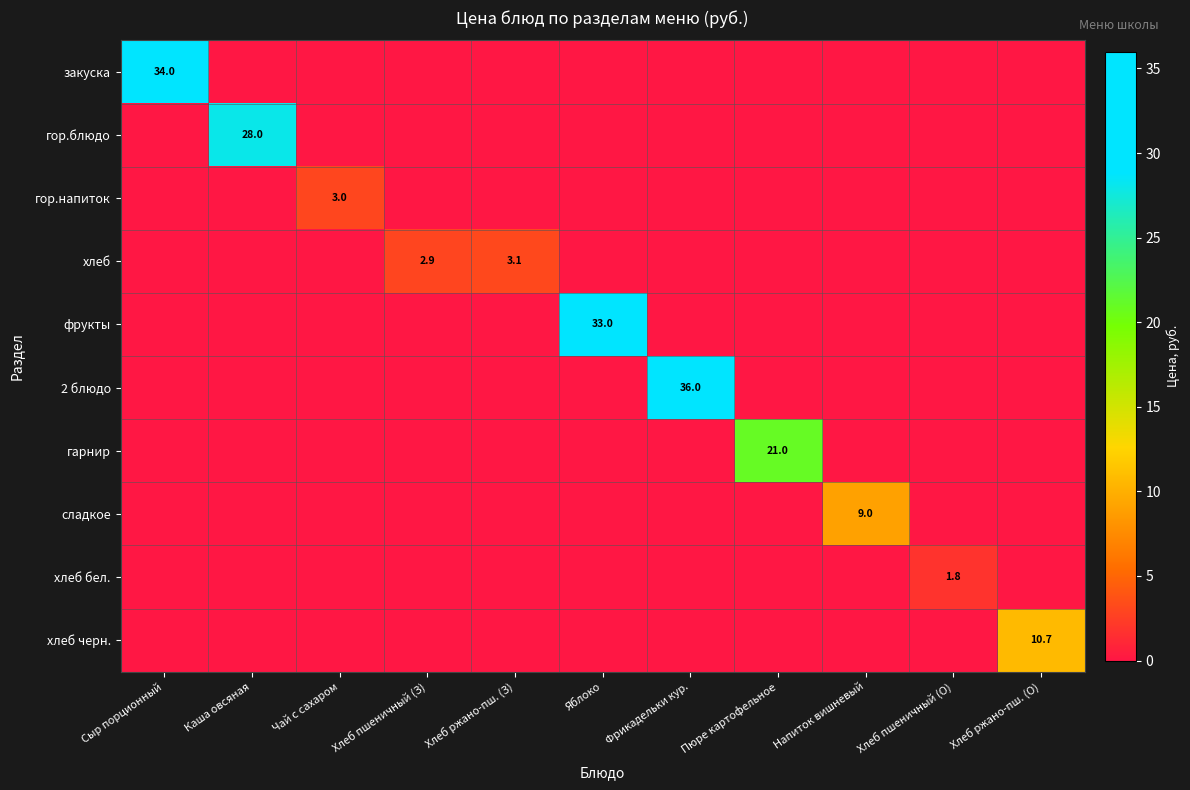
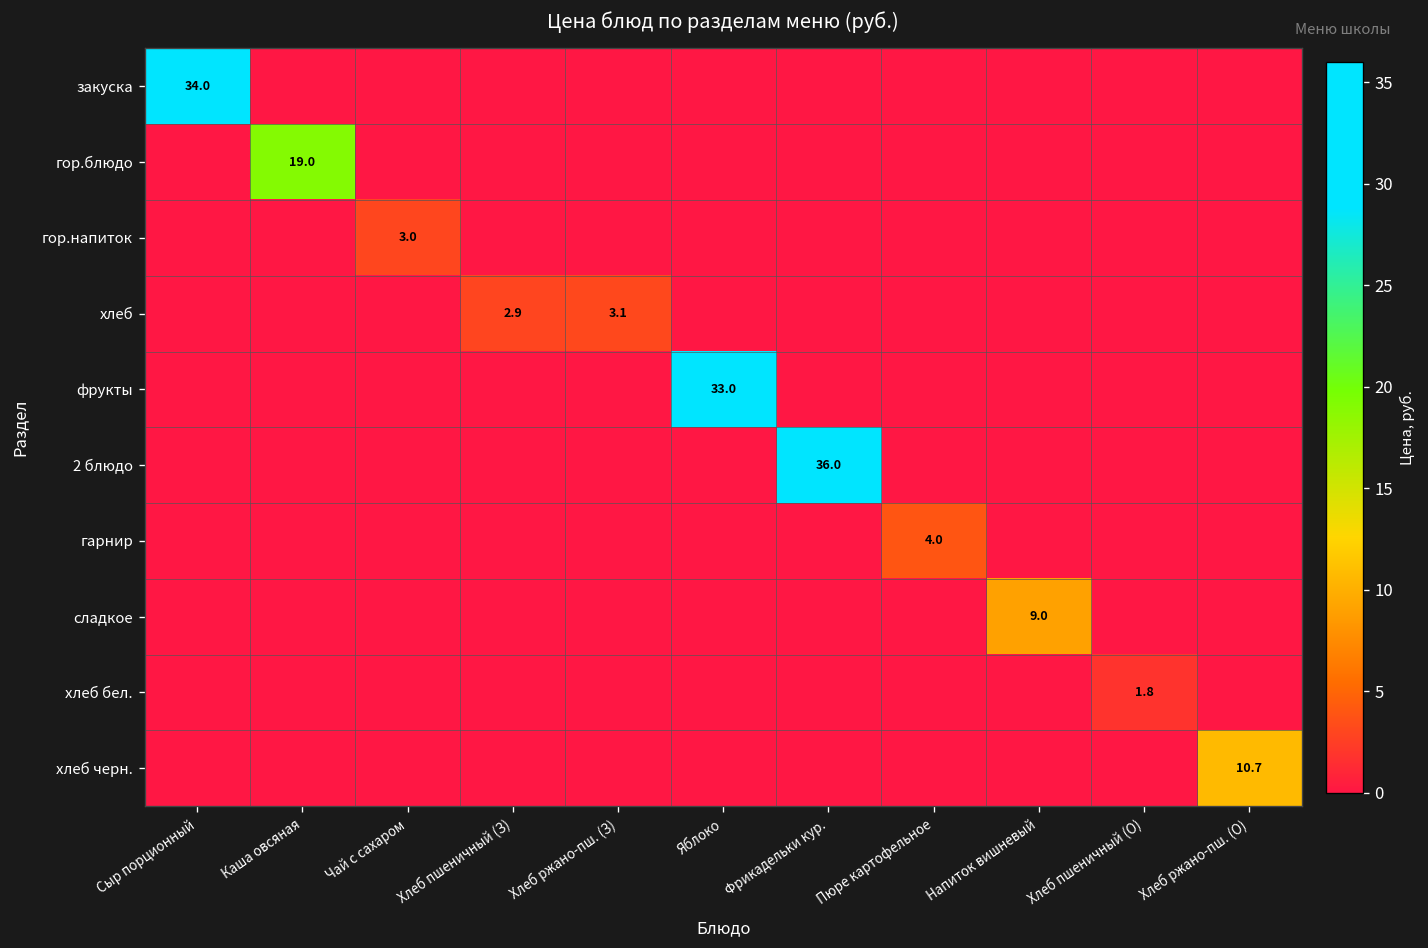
  {
    "закуска": {
      "Сыр порционный": 34.0
    },
    "гор.блюдо": {
-     "Каша овсяная": 28.0
+     "Каша овсяная": 19.0
    },
    "гор.напиток": {
      "Чай с сахаром": 3.0
    },
    "хлеб": {
      "Хлеб пшеничный (З)": 2.9,
      "Хлеб ржано-пш. (З)": 3.1
    },
    "фрукты": {
      "Яблоко": 33.0
    },
    "2 блюдо": {
      "Фрикадельки кур.": 36.0
    },
    "гарнир": {
-     "Пюре картофельное": 21.0
+     "Пюре картофельное": 4.0
    },
    "сладкое": {
      "Напиток вишневый": 9.0
    },
    "хлеб бел.": {
      "Хлеб пшеничный (О)": 1.8
    },
    "хлеб черн.": {
      "Хлеб ржано-пш. (О)": 10.7
    }
  }
